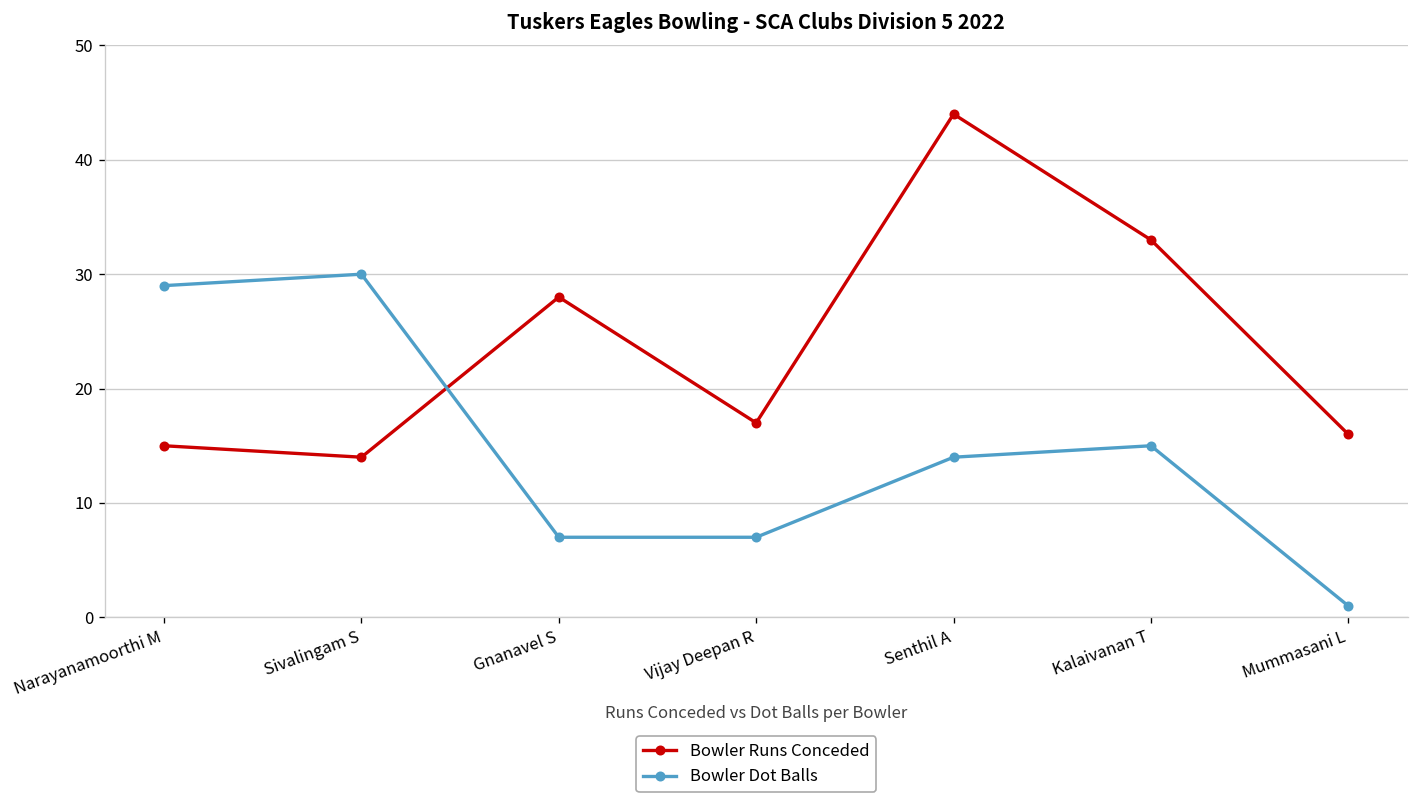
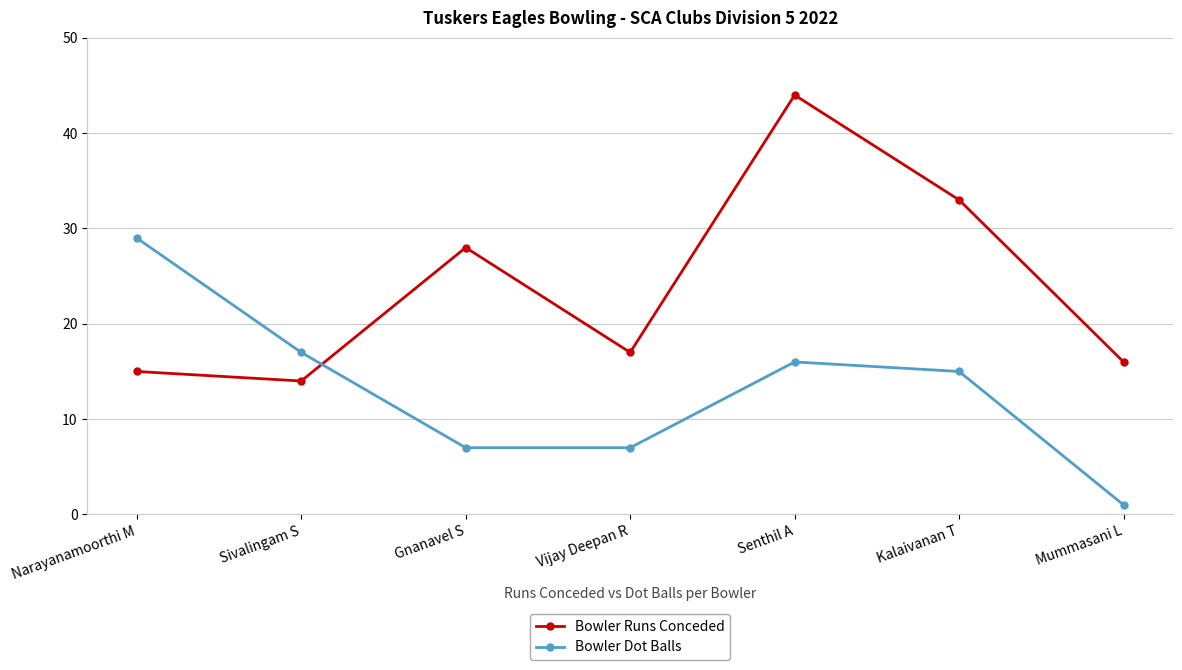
  {
    "Bowler Runs Conceded": {
      "Narayanamoorthi M": 15,
      "Sivalingam S": 14,
      "Gnanavel S": 28,
      "Vijay Deepan R": 17,
      "Senthil A": 44,
      "Kalaivanan T": 33,
      "Mummasani L": 16
    },
    "Bowler Dot Balls": {
      "Narayanamoorthi M": 29,
-     "Sivalingam S": 30,
+     "Sivalingam S": 17,
      "Gnanavel S": 7,
      "Vijay Deepan R": 7,
-     "Senthil A": 14,
+     "Senthil A": 16,
      "Kalaivanan T": 15,
      "Mummasani L": 1
    }
  }
